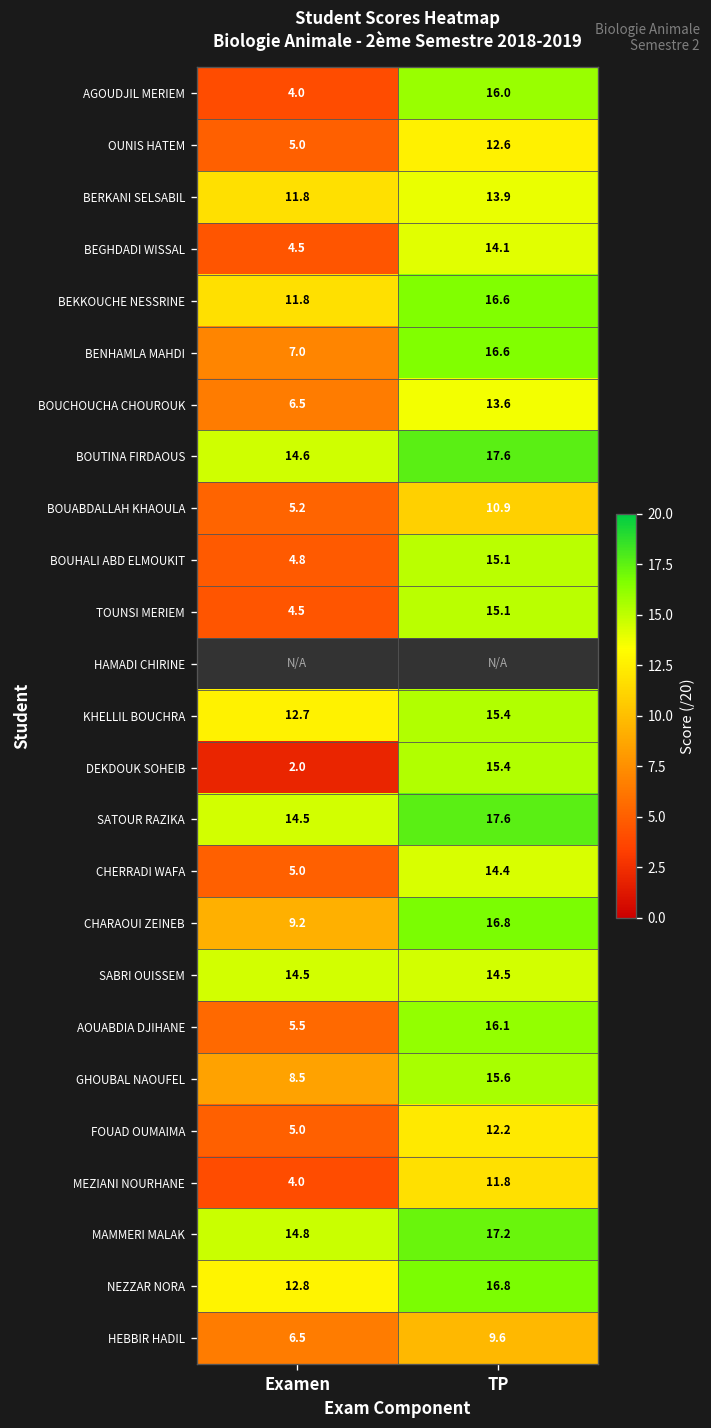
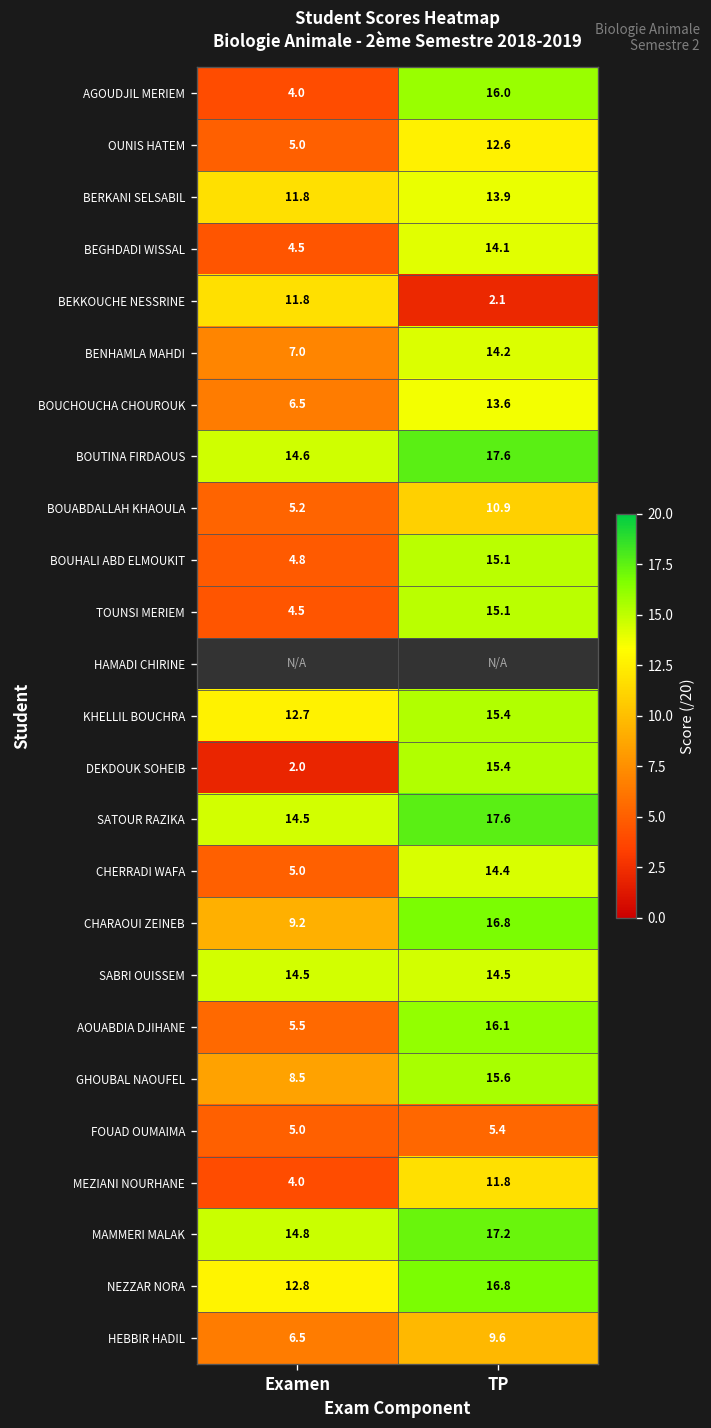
  {
    "AGOUDJIL MERIEM": {
      "Examen": 4.0,
      "TP": 16.0
    },
    "OUNIS HATEM": {
      "Examen": 5.0,
      "TP": 12.6
    },
    "BERKANI SELSABIL": {
      "Examen": 11.8,
      "TP": 13.9
    },
    "BEGHDADI WISSAL": {
      "Examen": 4.5,
      "TP": 14.1
    },
    "BEKKOUCHE NESSRINE": {
      "Examen": 11.8,
-     "TP": 16.6
+     "TP": 2.1
    },
    "BENHAMLA MAHDI": {
      "Examen": 7.0,
-     "TP": 16.6
+     "TP": 14.2
    },
    "BOUCHOUCHA CHOUROUK": {
      "Examen": 6.5,
      "TP": 13.6
    },
    "BOUTINA FIRDAOUS": {
      "Examen": 14.6,
      "TP": 17.6
    },
    "BOUABDALLAH KHAOULA": {
      "Examen": 5.2,
      "TP": 10.9
    },
    "BOUHALI ABD ELMOUKIT": {
      "Examen": 4.8,
      "TP": 15.1
    },
    "TOUNSI MERIEM": {
      "Examen": 4.5,
      "TP": 15.1
    },
    "KHELLIL BOUCHRA": {
      "Examen": 12.7,
      "TP": 15.4
    },
    "DEKDOUK SOHEIB": {
      "Examen": 2.0,
      "TP": 15.4
    },
    "SATOUR RAZIKA": {
      "Examen": 14.5,
      "TP": 17.6
    },
    "CHERRADI WAFA": {
      "Examen": 5.0,
      "TP": 14.4
    },
    "CHARAOUI ZEINEB": {
      "Examen": 9.2,
      "TP": 16.8
    },
    "SABRI OUISSEM": {
      "Examen": 14.5,
      "TP": 14.5
    },
    "AOUABDIA DJIHANE": {
      "Examen": 5.5,
      "TP": 16.1
    },
    "GHOUBAL NAOUFEL": {
      "Examen": 8.5,
      "TP": 15.6
    },
    "FOUAD OUMAIMA": {
      "Examen": 5.0,
-     "TP": 12.2
+     "TP": 5.4
    },
    "MEZIANI NOURHANE": {
      "Examen": 4.0,
      "TP": 11.8
    },
    "MAMMERI MALAK": {
      "Examen": 14.8,
      "TP": 17.2
    },
    "NEZZAR NORA": {
      "Examen": 12.8,
      "TP": 16.8
    },
    "HEBBIR HADIL": {
      "Examen": 6.5,
      "TP": 9.6
    }
  }
